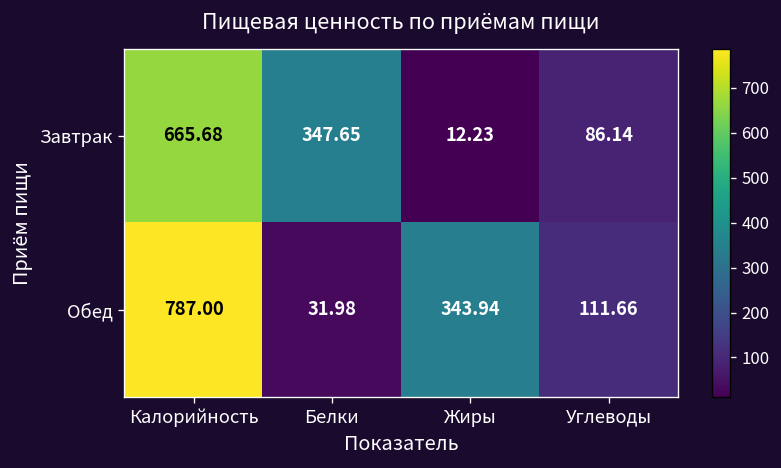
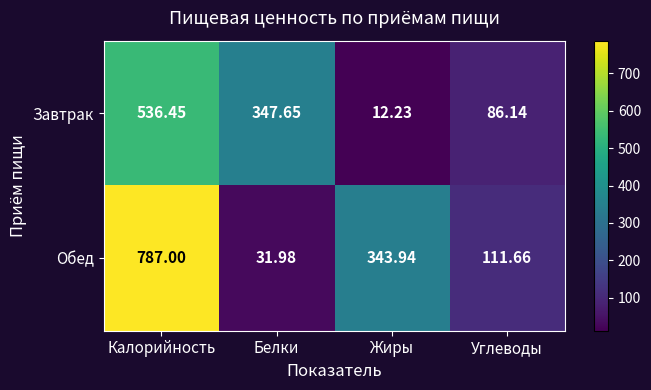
  {
    "Завтрак": {
-     "Калорийность": 665.68,
+     "Калорийность": 536.45,
      "Белки": 347.65,
      "Жиры": 12.23,
      "Углеводы": 86.14
    },
    "Обед": {
      "Калорийность": 787.00,
      "Белки": 31.98,
      "Жиры": 343.94,
      "Углеводы": 111.66
    }
  }
